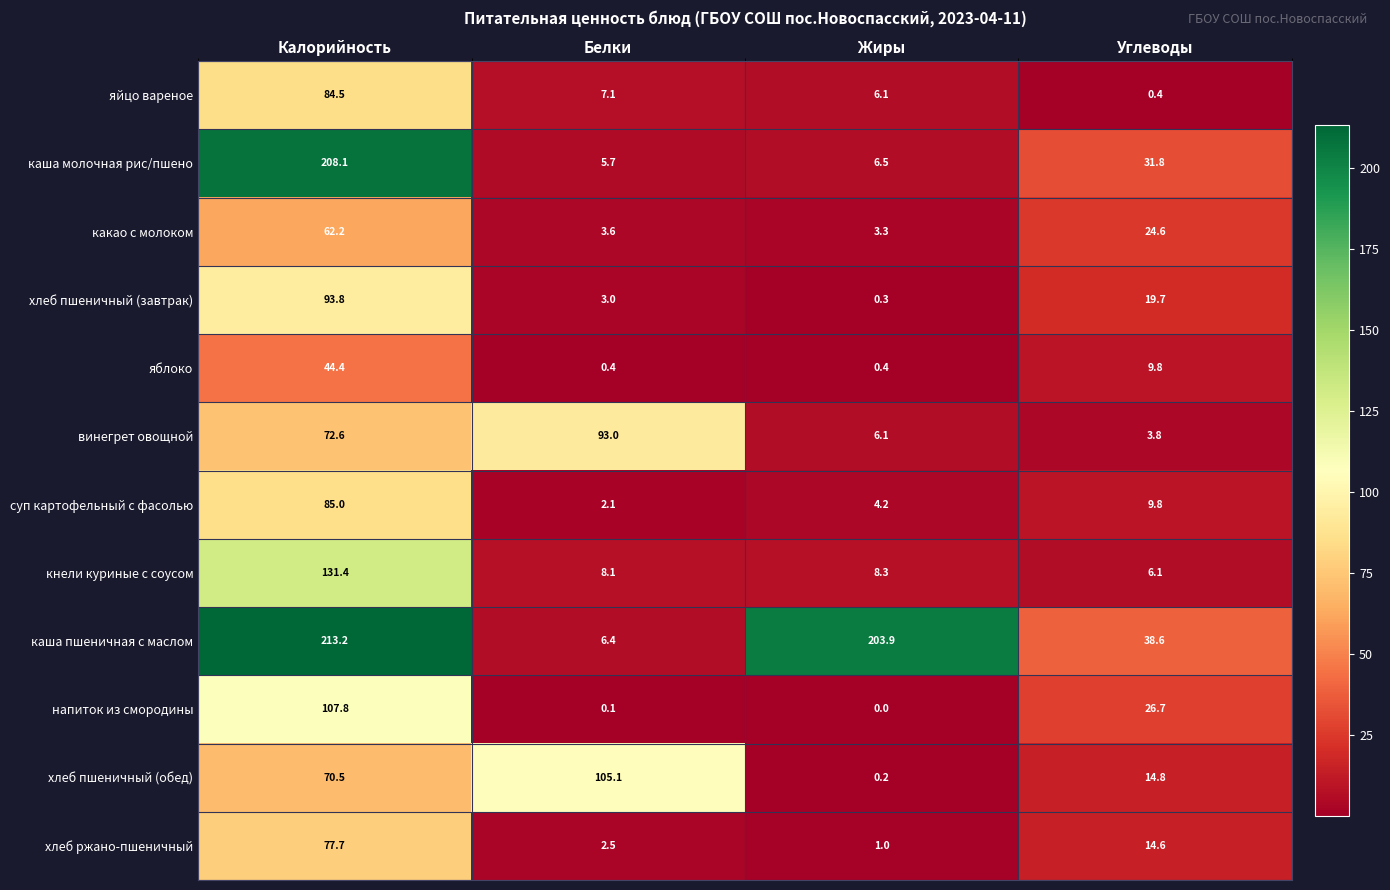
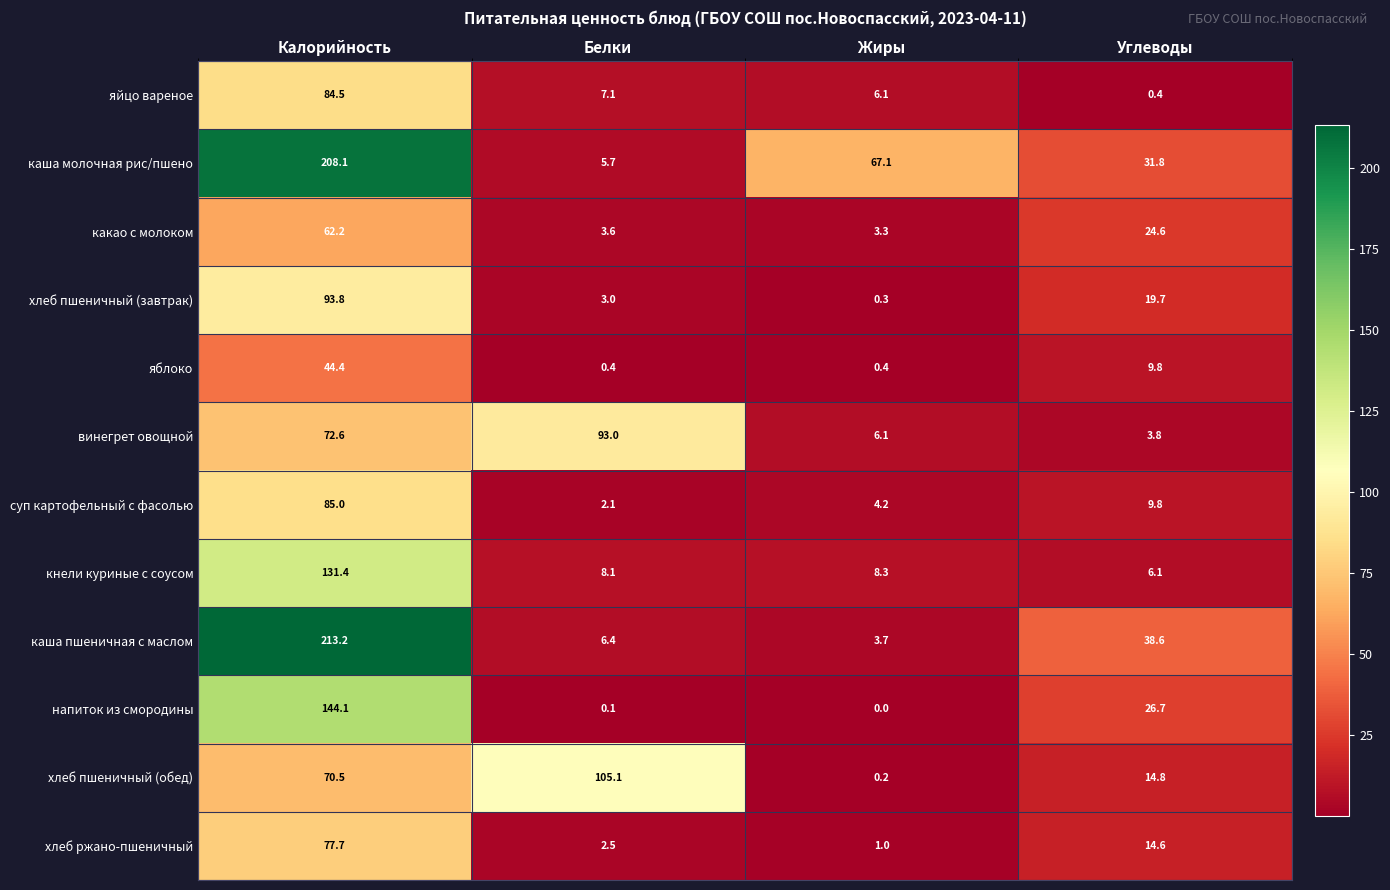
  {
    "яйцо вареное": {
      "Калорийность": 84.5,
      "Белки": 7.1,
      "Жиры": 6.1,
      "Углеводы": 0.4
    },
    "каша молочная рис/пшено": {
      "Калорийность": 208.1,
      "Белки": 5.7,
-     "Жиры": 6.5,
+     "Жиры": 67.1,
      "Углеводы": 31.8
    },
    "какао с молоком": {
      "Калорийность": 62.2,
      "Белки": 3.6,
      "Жиры": 3.3,
      "Углеводы": 24.6
    },
    "хлеб пшеничный (завтрак)": {
      "Калорийность": 93.8,
      "Белки": 3.0,
      "Жиры": 0.3,
      "Углеводы": 19.7
    },
    "яблоко": {
      "Калорийность": 44.4,
      "Белки": 0.4,
      "Жиры": 0.4,
      "Углеводы": 9.8
    },
    "винегрет овощной": {
      "Калорийность": 72.6,
      "Белки": 93.0,
      "Жиры": 6.1,
      "Углеводы": 3.8
    },
    "суп картофельный с фасолью": {
      "Калорийность": 85.0,
      "Белки": 2.1,
      "Жиры": 4.2,
      "Углеводы": 9.8
    },
    "кнели куриные с соусом": {
      "Калорийность": 131.4,
      "Белки": 8.1,
      "Жиры": 8.3,
      "Углеводы": 6.1
    },
    "каша пшеничная с маслом": {
      "Калорийность": 213.2,
      "Белки": 6.4,
-     "Жиры": 203.9,
+     "Жиры": 3.7,
      "Углеводы": 38.6
    },
    "напиток из смородины": {
-     "Калорийность": 107.8,
+     "Калорийность": 144.1,
      "Белки": 0.1,
      "Жиры": 0.0,
      "Углеводы": 26.7
    },
    "хлеб пшеничный (обед)": {
      "Калорийность": 70.5,
      "Белки": 105.1,
      "Жиры": 0.2,
      "Углеводы": 14.8
    },
    "хлеб ржано-пшеничный": {
      "Калорийность": 77.7,
      "Белки": 2.5,
      "Жиры": 1.0,
      "Углеводы": 14.6
    }
  }
